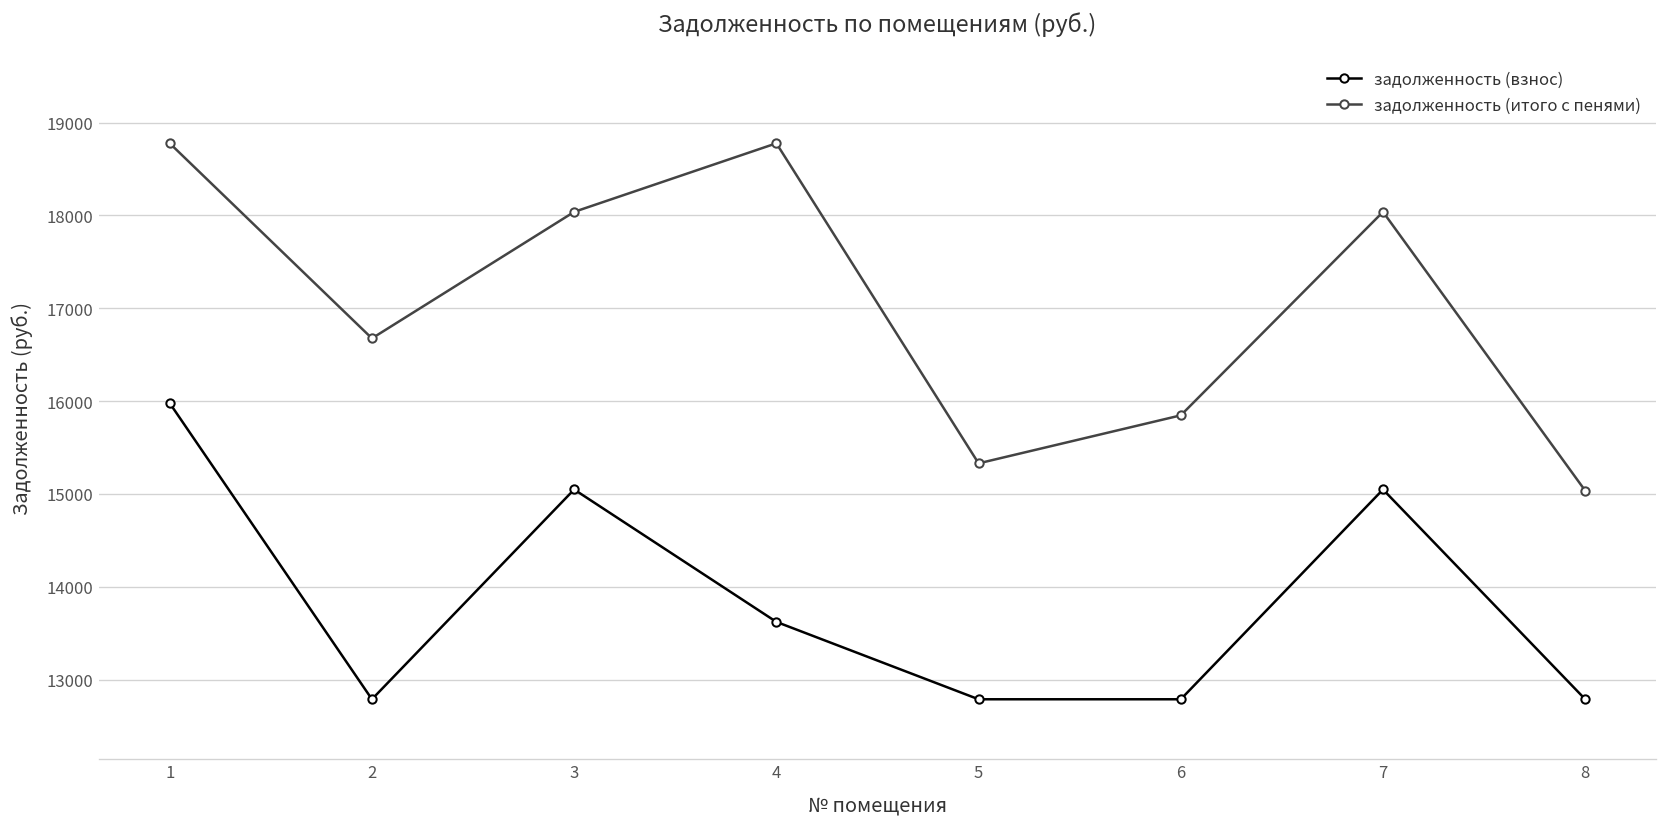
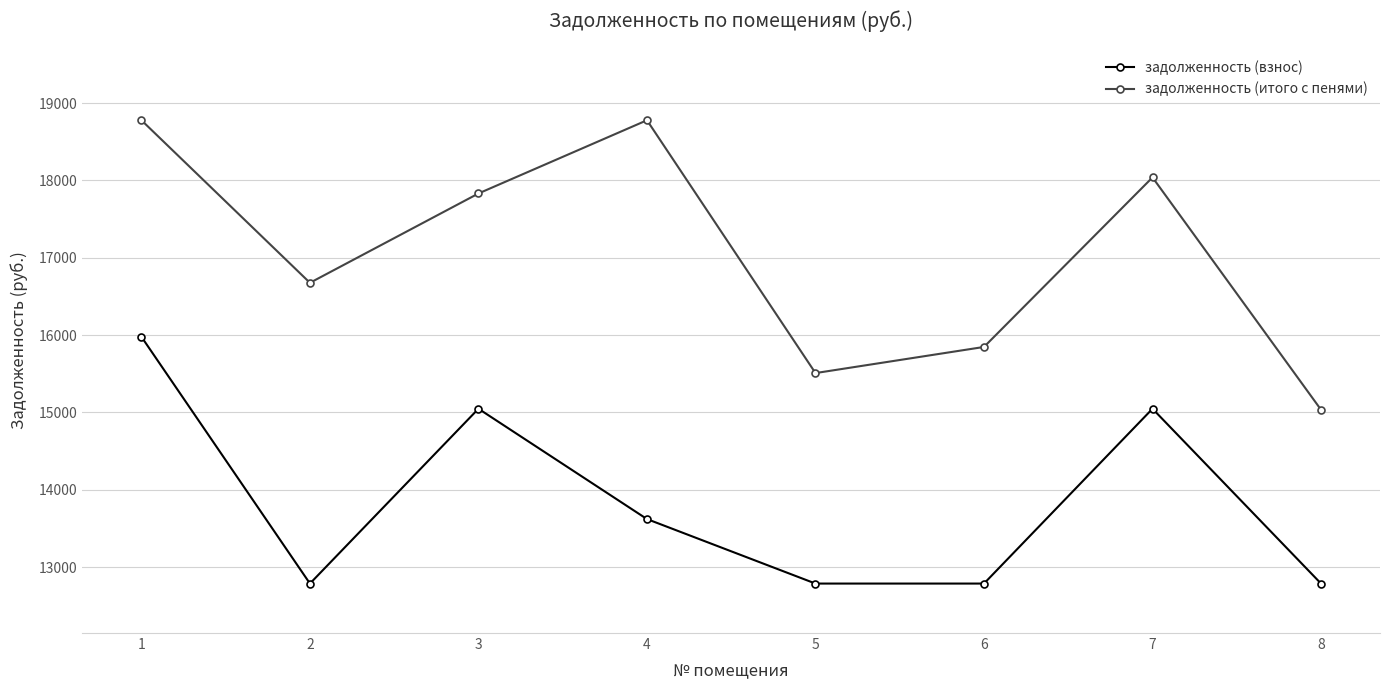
  {
    "задолженность (взнос)": {
      "1": 16000,
      "2": 12800,
      "3": 15000,
      "4": 13600,
      "5": 12800,
      "6": 12800,
      "7": 15000,
      "8": 12800
    },
    "задолженность (итого с пенями)": {
      "1": 18800,
      "2": 16700,
-     "3": 18000,
+     "3": 17800,
      "4": 18800,
-     "5": 15300,
+     "5": 15500,
      "6": 15800,
      "7": 18000,
      "8": 15000
    }
  }
